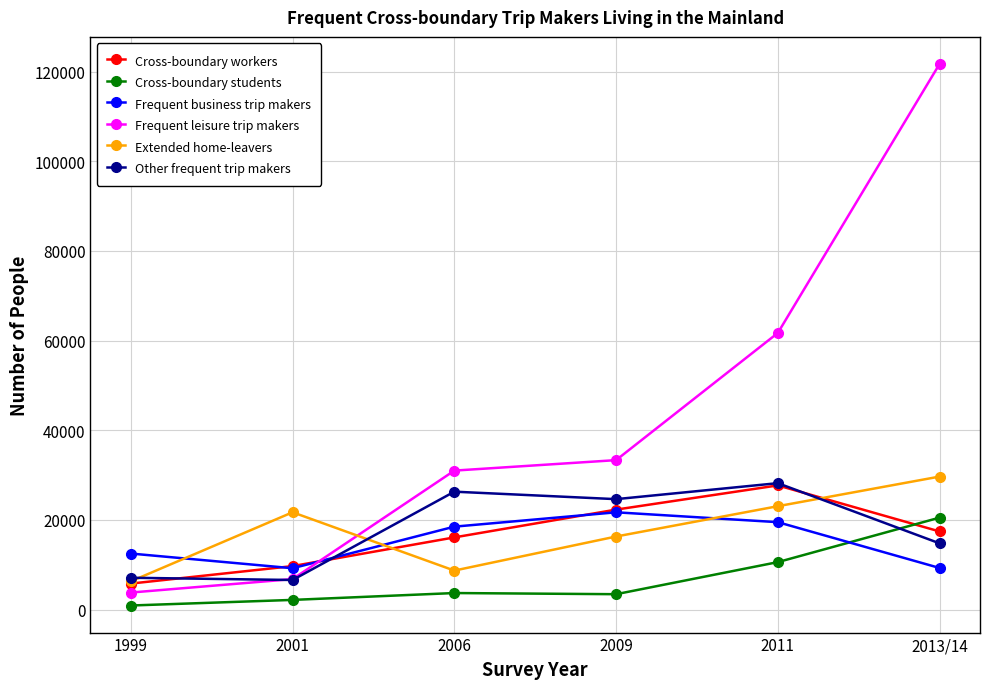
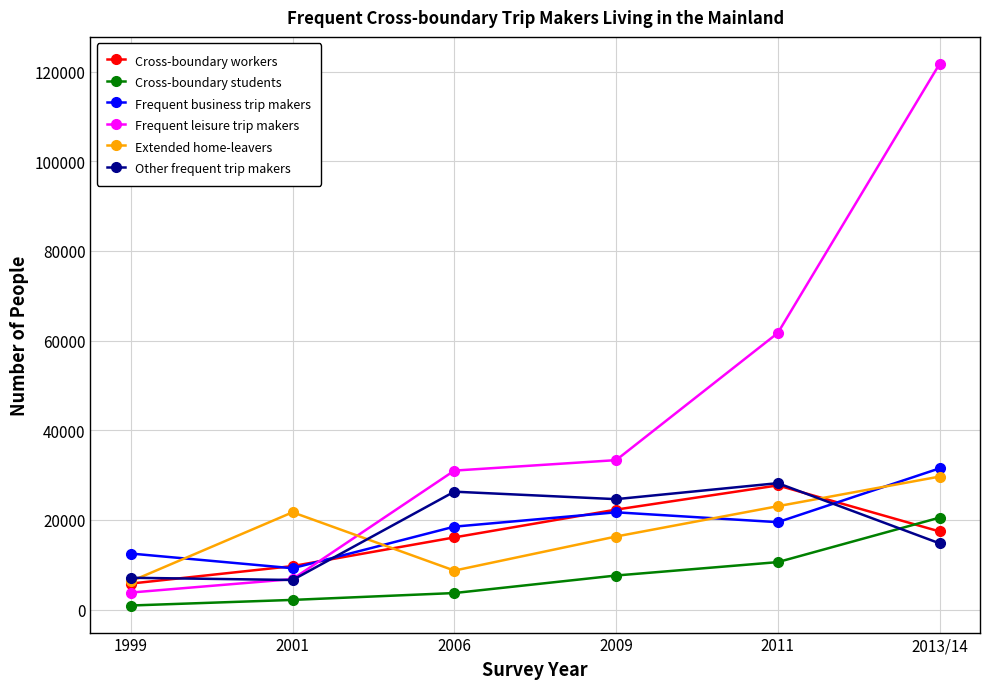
  {
    "Cross-boundary workers": {
      "2006": 16000,
      "2009": 22000,
      "2013/14": 17000
    },
    "Cross-boundary students": {
      "1999": 1000,
      "2001": 2000,
      "2006": 4000,
-     "2009": 3000,
+     "2009": 8000,
      "2011": 11000,
      "2013/14": 21000
    },
    "Frequent business trip makers": {
      "1999": 13000,
      "2006": 18000,
      "2009": 22000,
      "2011": 20000,
-     "2013/14": 9000
+     "2013/14": 32000
    },
    "Frequent leisure trip makers": {
      "1999": 4000,
      "2006": 31000,
      "2009": 33000,
      "2011": 62000,
      "2013/14": 122000
    },
    "Extended home-leavers": {
      "2001": 22000,
      "2006": 9000,
      "2009": 16000,
      "2011": 23000,
      "2013/14": 30000
    },
    "Other frequent trip makers": {
      "1999": 7000,
      "2006": 26000,
      "2009": 25000,
      "2013/14": 15000
    }
  }
